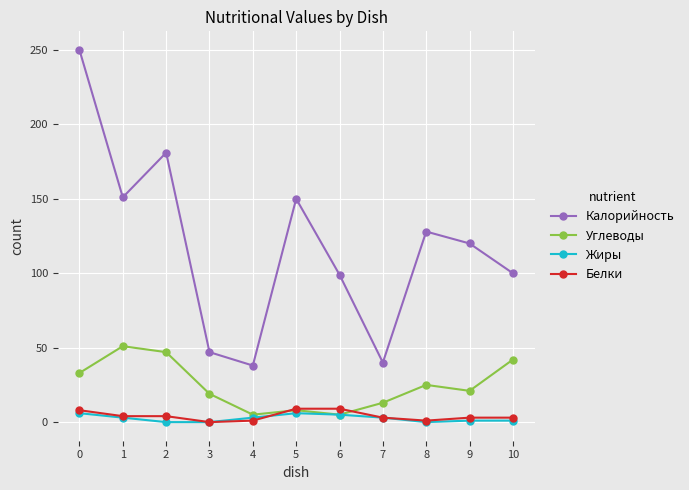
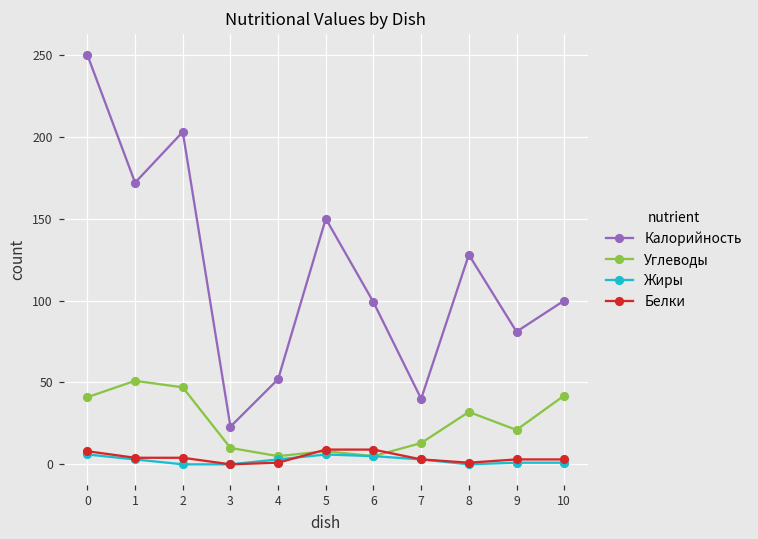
  {
    "Калорийность": {
      "0": 250,
-     "1": 151,
-     "2": 181,
-     "3": 47,
-     "4": 38,
+     "1": 172,
+     "2": 203,
+     "3": 23,
+     "4": 52,
      "5": 150,
      "6": 99,
      "7": 40,
      "8": 128,
-     "9": 120,
+     "9": 81,
      "10": 100
    },
    "Углеводы": {
-     "0": 33,
+     "0": 41,
      "1": 51,
      "2": 47,
-     "3": 19,
+     "3": 10,
      "4": 5,
      "7": 13,
-     "8": 25,
+     "8": 32,
      "9": 21,
      "10": 42
    },
    "Жиры": {
      "0": 6,
      "2": 0,
      "4": 3,
      "5": 6,
      "9": 1,
      "10": 1
    },
    "Белки": {
      "0": 8,
      "2": 4,
      "4": 1,
      "6": 9,
      "9": 3,
      "10": 3
    }
  }
